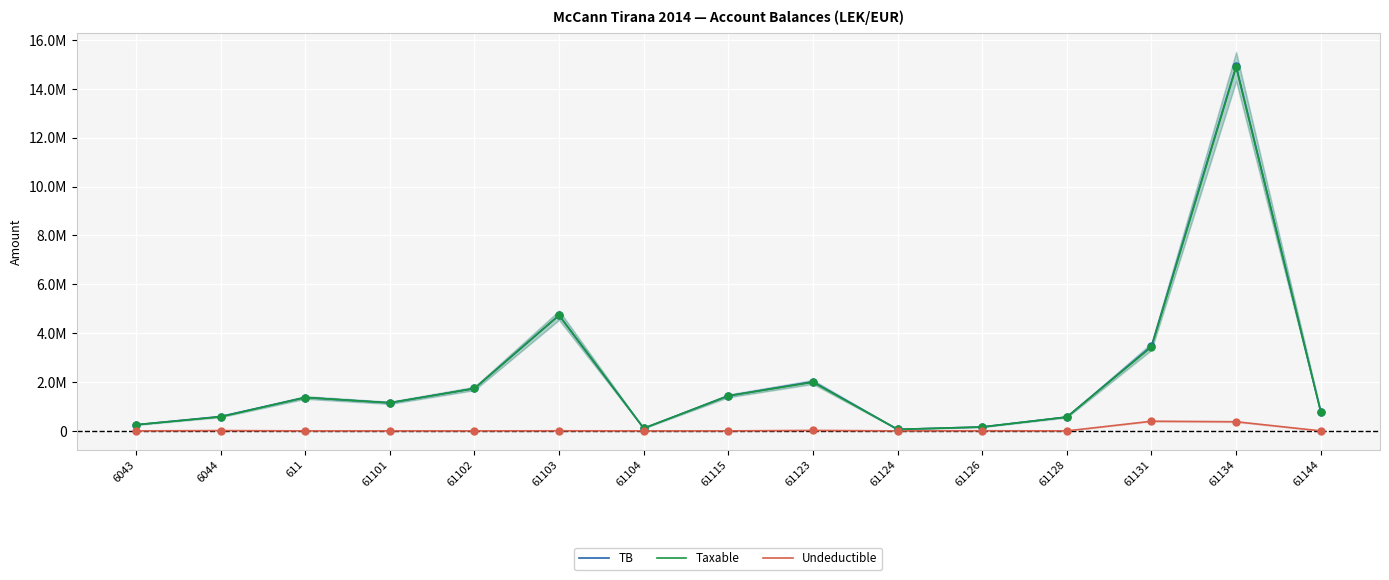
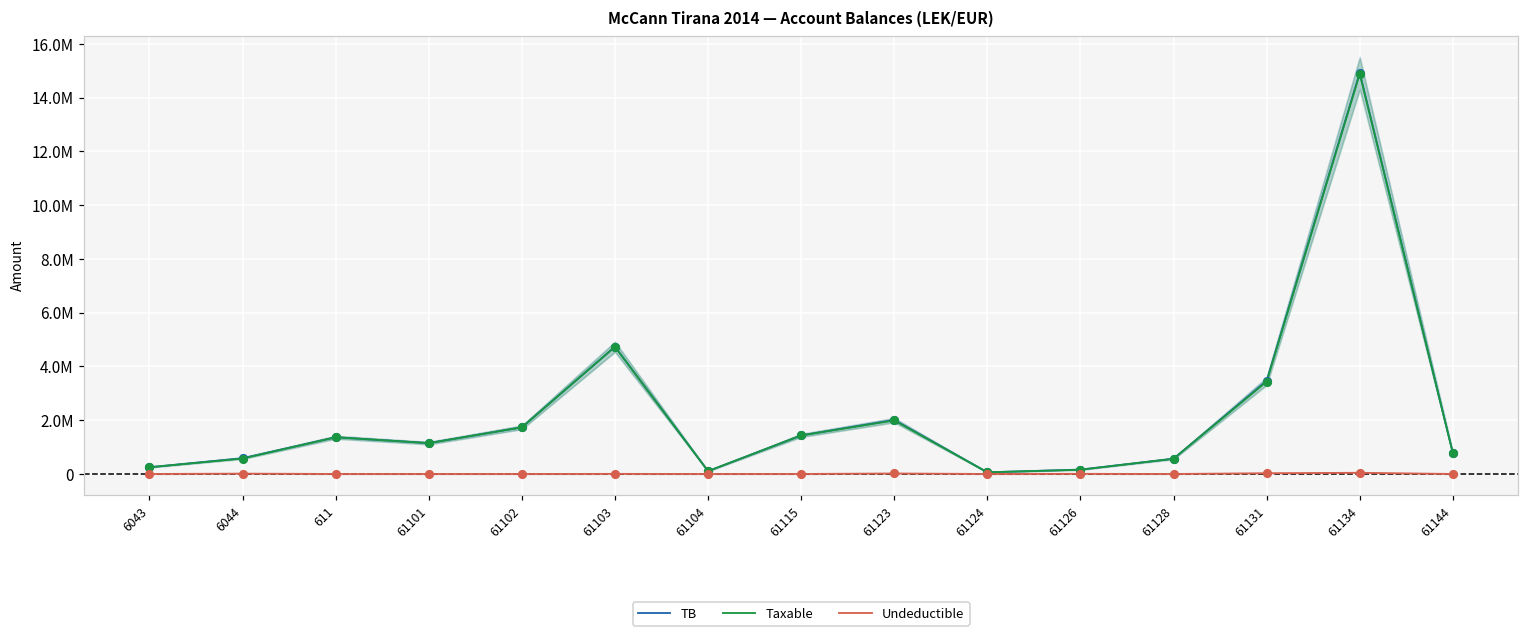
  {
    "Undeductible": {
      "6043": 0,
      "6044": 0,
      "611": 0,
      "61101": 0,
      "61102": 0,
      "61103": 0,
      "61115": 0,
      "61123": 0,
      "61126": 0,
      "61128": 0,
-     "61131": 400000,
-     "61134": 400000,
+     "61131": 0,
+     "61134": 0,
      "61144": 0
    }
  }
